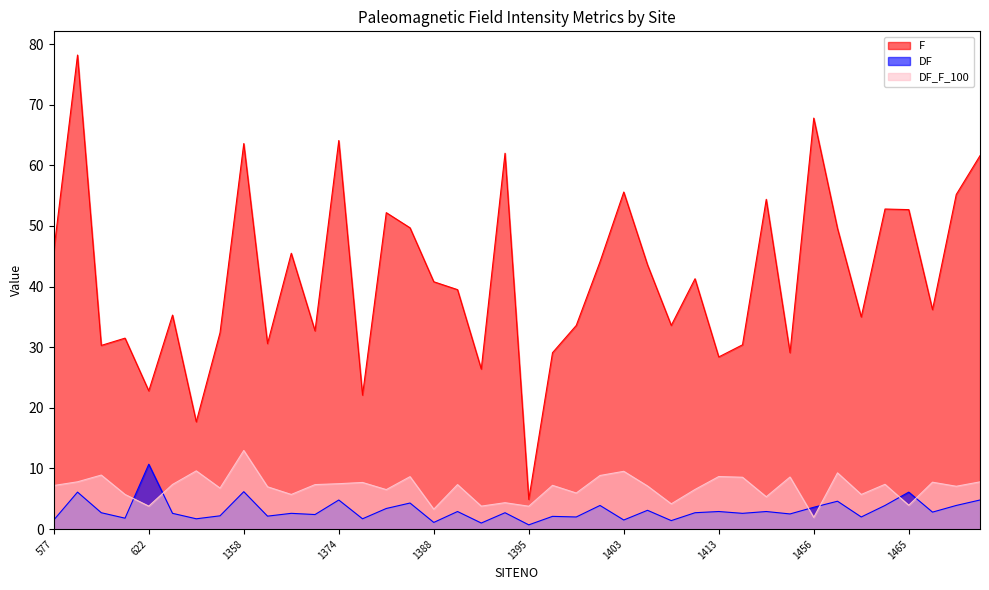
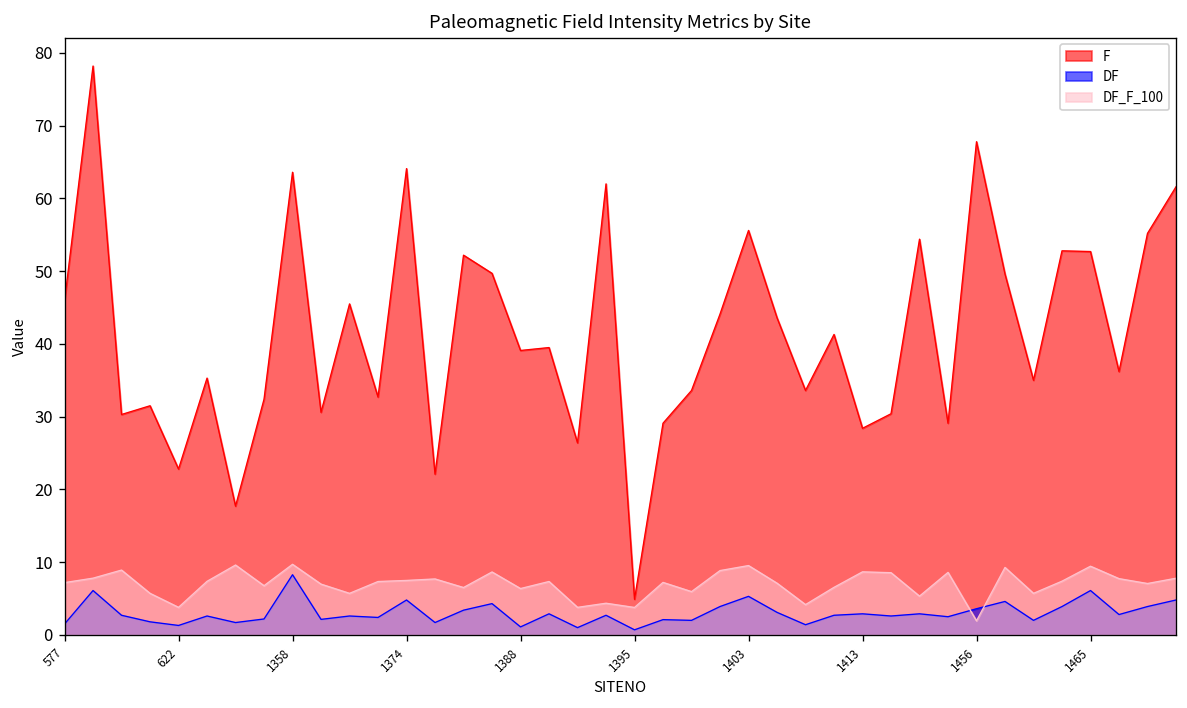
  {
    "F": {
      "577": 46,
      "622": 23,
      "1358": 64,
      "1374": 64,
-     "1388": 41,
+     "1388": 39,
      "1395": 5,
      "1403": 56,
      "1413": 28,
      "1456": 68,
      "1465": 53
    },
    "DF": {
      "577": 2,
-     "622": 11,
-     "1358": 6,
+     "622": 1,
+     "1358": 8,
      "1374": 5,
      "1388": 1,
      "1395": 1,
-     "1403": 2,
+     "1403": 5,
      "1413": 3,
      "1456": 4,
      "1465": 6
    },
    "DF_F_100": {
      "577": 7,
      "622": 4,
-     "1358": 13,
+     "1358": 10,
      "1374": 7,
-     "1388": 3,
+     "1388": 6,
      "1395": 4,
      "1403": 10,
      "1413": 9,
      "1456": 2,
-     "1465": 4
+     "1465": 9
    }
  }
